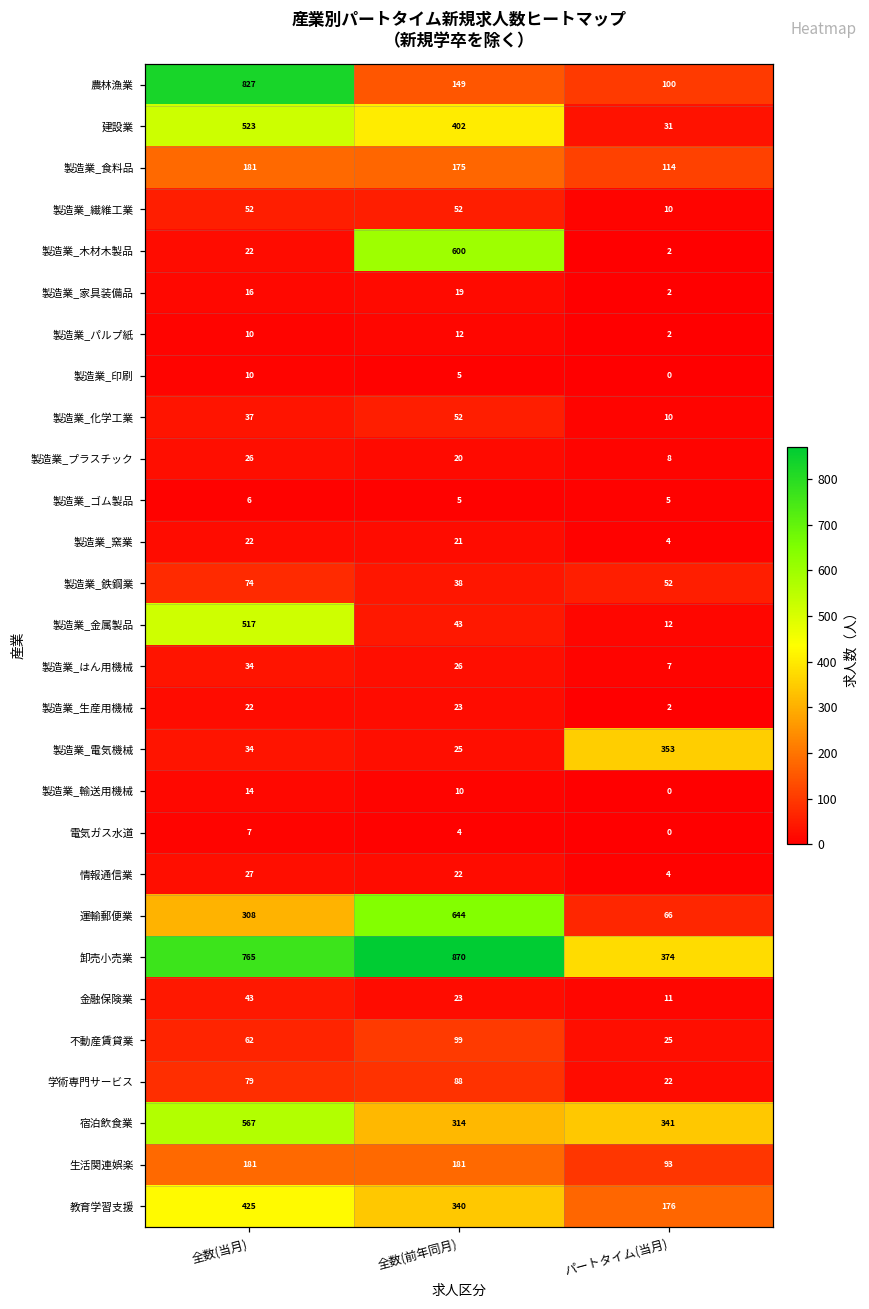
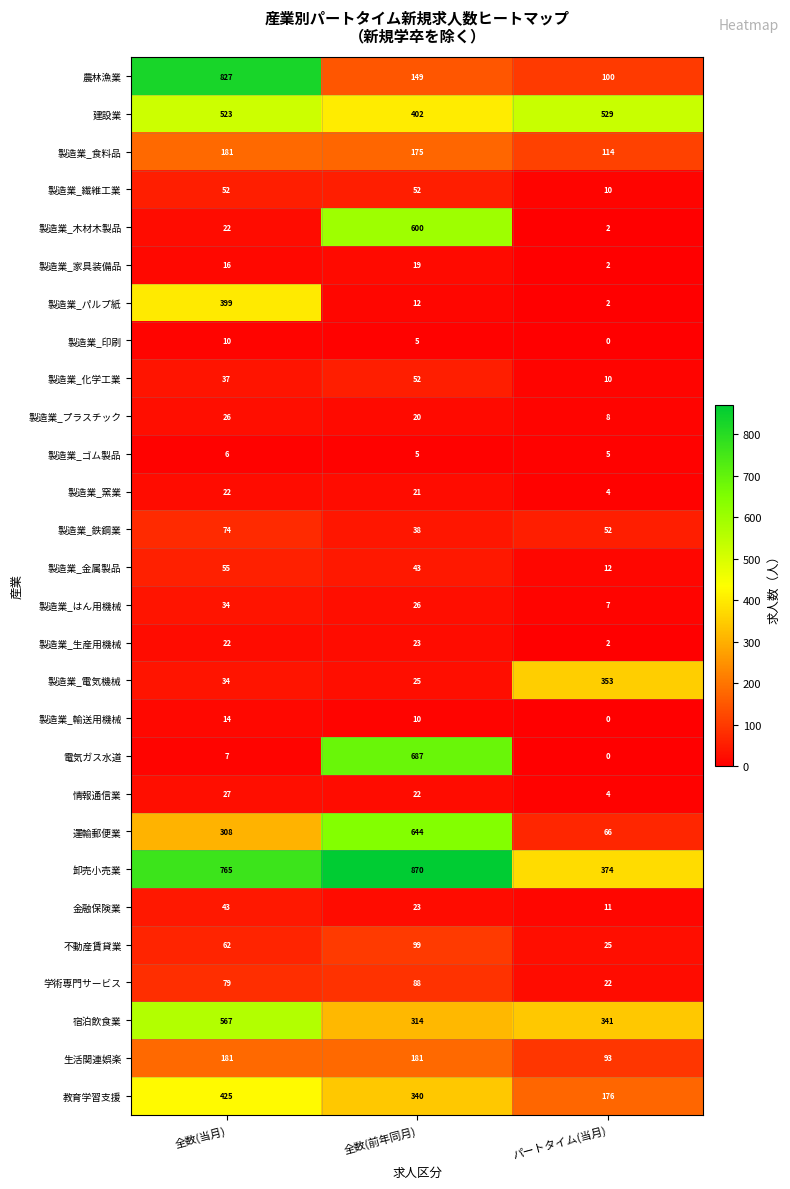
  {
    "農林漁業": {
      "全数(当月)": 827,
      "全数(前年同月)": 149,
      "パートタイム(当月)": 100
    },
    "建設業": {
      "全数(当月)": 523,
      "全数(前年同月)": 402,
-     "パートタイム(当月)": 31
+     "パートタイム(当月)": 529
    },
    "製造業_食料品": {
      "全数(当月)": 181,
      "全数(前年同月)": 175,
      "パートタイム(当月)": 114
    },
    "製造業_繊維工業": {
      "全数(当月)": 52,
      "全数(前年同月)": 52,
      "パートタイム(当月)": 10
    },
    "製造業_木材木製品": {
      "全数(当月)": 22,
      "全数(前年同月)": 600,
      "パートタイム(当月)": 2
    },
    "製造業_家具装備品": {
      "全数(当月)": 16,
      "全数(前年同月)": 19,
      "パートタイム(当月)": 2
    },
    "製造業_パルプ紙": {
-     "全数(当月)": 10,
+     "全数(当月)": 399,
      "全数(前年同月)": 12,
      "パートタイム(当月)": 2
    },
    "製造業_印刷": {
      "全数(当月)": 10,
      "全数(前年同月)": 5,
      "パートタイム(当月)": 0
    },
    "製造業_化学工業": {
      "全数(当月)": 37,
      "全数(前年同月)": 52,
      "パートタイム(当月)": 10
    },
    "製造業_プラスチック": {
      "全数(当月)": 26,
      "全数(前年同月)": 20,
      "パートタイム(当月)": 8
    },
    "製造業_ゴム製品": {
      "全数(当月)": 6,
      "全数(前年同月)": 5,
      "パートタイム(当月)": 5
    },
    "製造業_窯業": {
      "全数(当月)": 22,
      "全数(前年同月)": 21,
      "パートタイム(当月)": 4
    },
    "製造業_鉄鋼業": {
      "全数(当月)": 74,
      "全数(前年同月)": 38,
      "パートタイム(当月)": 52
    },
    "製造業_金属製品": {
-     "全数(当月)": 517,
+     "全数(当月)": 55,
      "全数(前年同月)": 43,
      "パートタイム(当月)": 12
    },
    "製造業_はん用機械": {
      "全数(当月)": 34,
      "全数(前年同月)": 26,
      "パートタイム(当月)": 7
    },
    "製造業_生産用機械": {
      "全数(当月)": 22,
      "全数(前年同月)": 23,
      "パートタイム(当月)": 2
    },
    "製造業_電気機械": {
      "全数(当月)": 34,
      "全数(前年同月)": 25,
      "パートタイム(当月)": 353
    },
    "製造業_輸送用機械": {
      "全数(当月)": 14,
      "全数(前年同月)": 10,
      "パートタイム(当月)": 0
    },
    "電気ガス水道": {
      "全数(当月)": 7,
-     "全数(前年同月)": 4,
+     "全数(前年同月)": 687,
      "パートタイム(当月)": 0
    },
    "情報通信業": {
      "全数(当月)": 27,
      "全数(前年同月)": 22,
      "パートタイム(当月)": 4
    },
    "運輸郵便業": {
      "全数(当月)": 308,
      "全数(前年同月)": 644,
      "パートタイム(当月)": 66
    },
    "卸売小売業": {
      "全数(当月)": 765,
      "全数(前年同月)": 870,
      "パートタイム(当月)": 374
    },
    "金融保険業": {
      "全数(当月)": 43,
      "全数(前年同月)": 23,
      "パートタイム(当月)": 11
    },
    "不動産賃貸業": {
      "全数(当月)": 62,
      "全数(前年同月)": 99,
      "パートタイム(当月)": 25
    },
    "学術専門サービス": {
      "全数(当月)": 79,
      "全数(前年同月)": 88,
      "パートタイム(当月)": 22
    },
    "宿泊飲食業": {
      "全数(当月)": 567,
      "全数(前年同月)": 314,
      "パートタイム(当月)": 341
    },
    "生活関連娯楽": {
      "全数(当月)": 181,
      "全数(前年同月)": 181,
      "パートタイム(当月)": 93
    },
    "教育学習支援": {
      "全数(当月)": 425,
      "全数(前年同月)": 340,
      "パートタイム(当月)": 176
    }
  }
